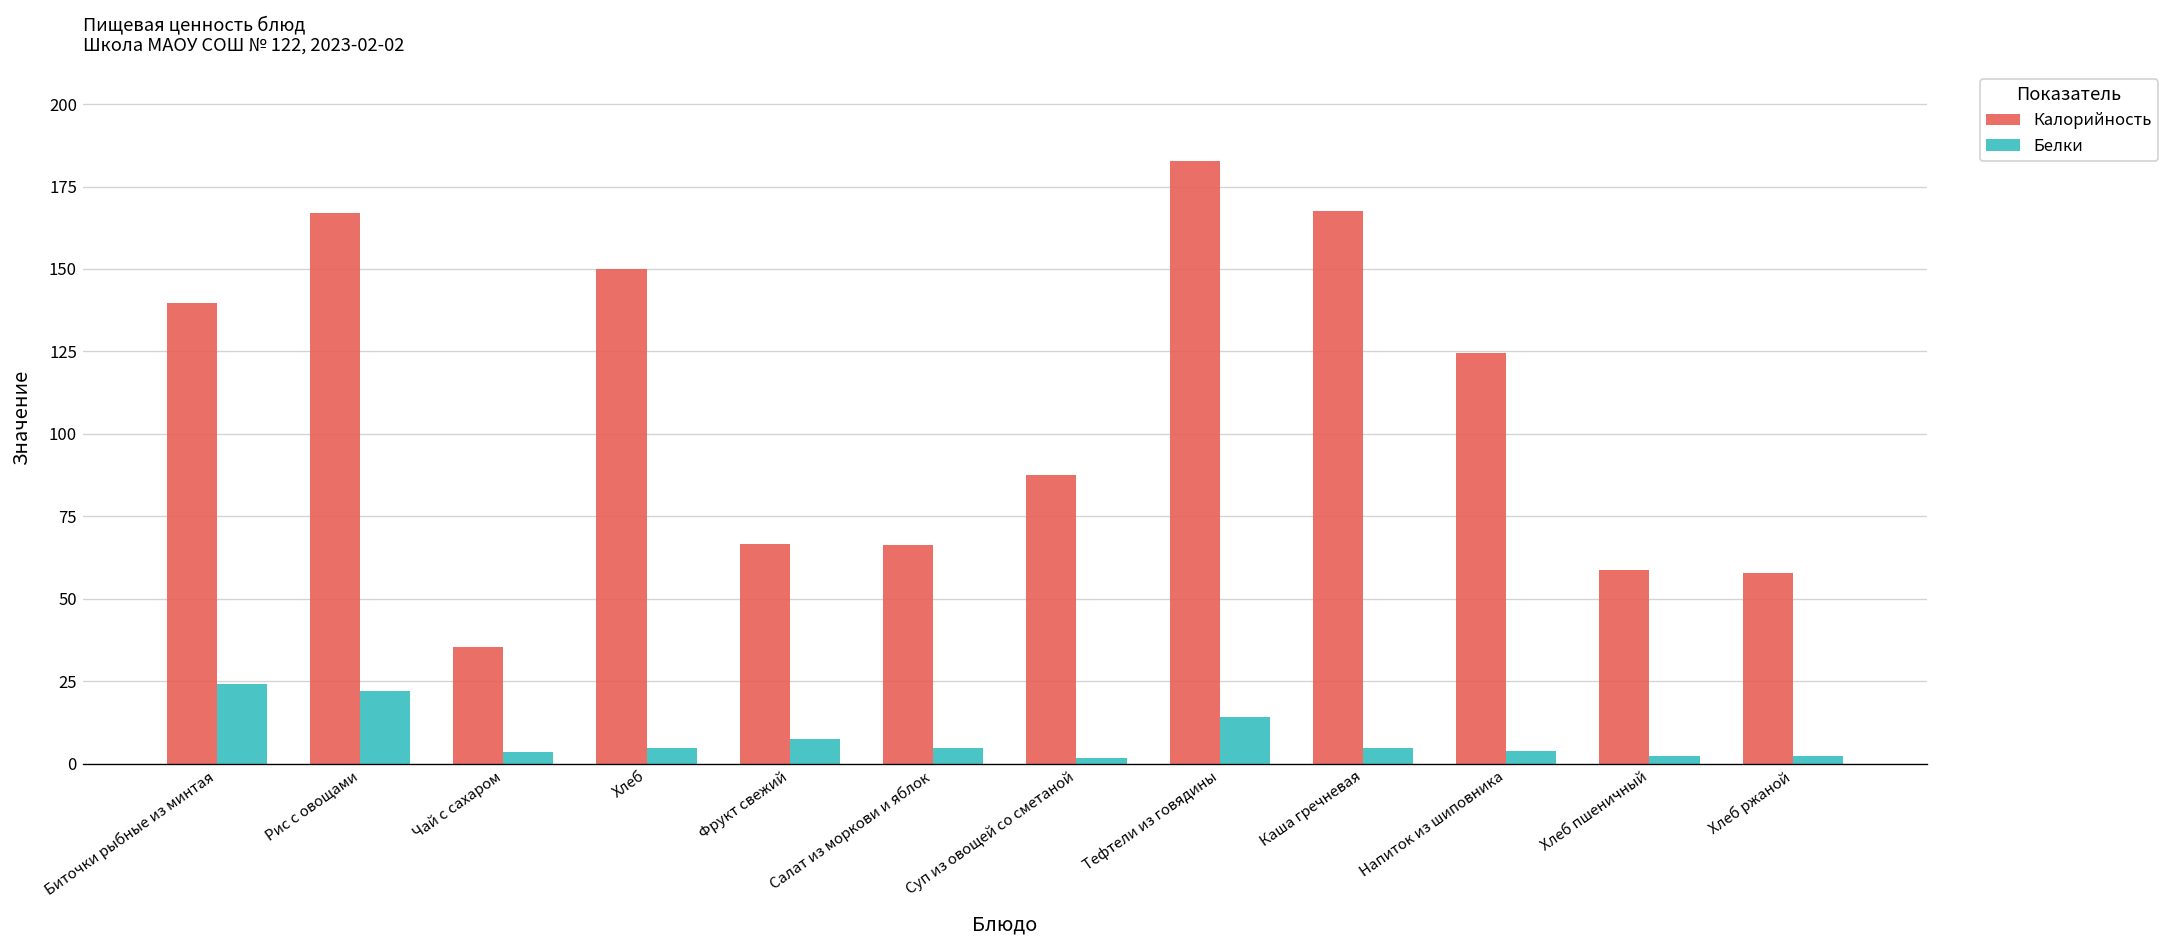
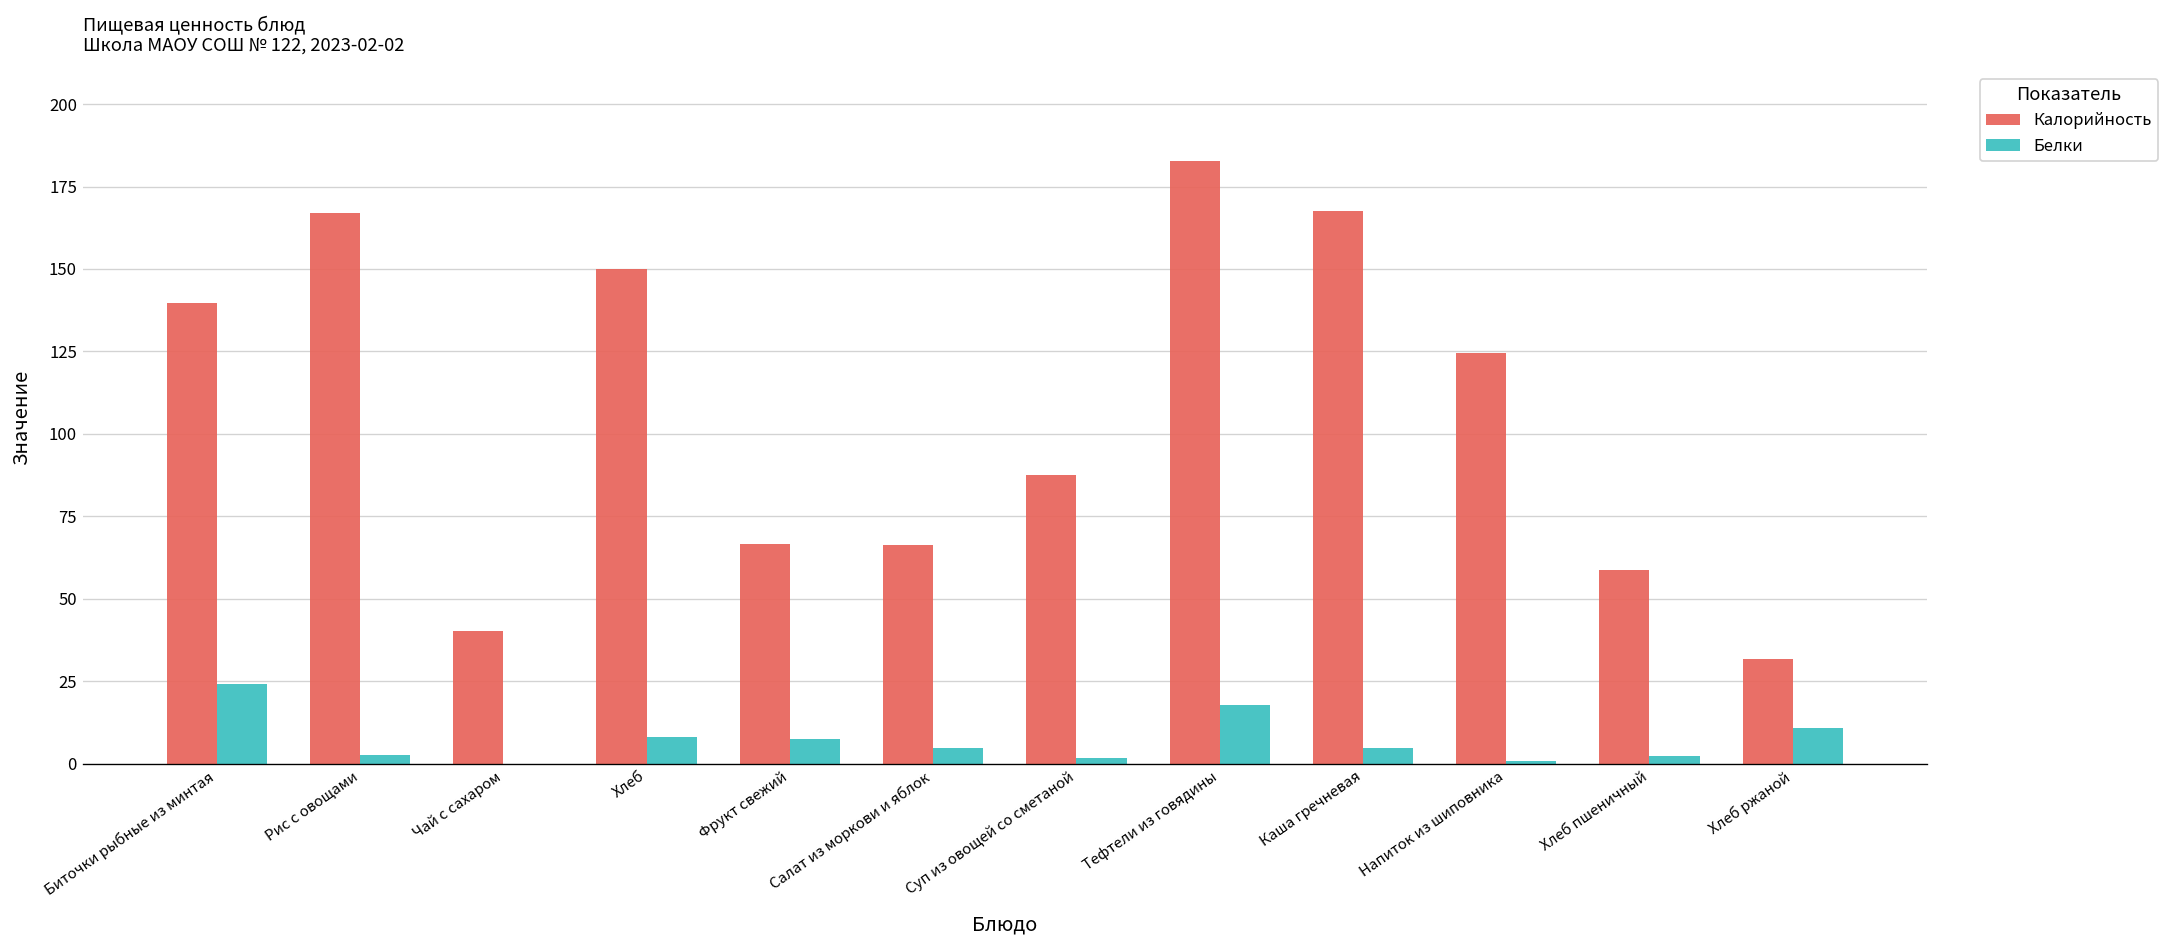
  {
    "Калорийность": {
      "Биточки рыбные из минтая": 140,
      "Рис с овощами": 167,
-     "Чай с сахаром": 36,
+     "Чай с сахаром": 40,
      "Хлеб": 150,
      "Фрукт свежий": 67,
      "Салат из моркови и яблок": 66,
      "Суп из овощей со сметаной": 88,
      "Тефтели из говядины": 183,
      "Каша гречневая": 168,
      "Напиток из шиповника": 125,
      "Хлеб пшеничный": 59,
-     "Хлеб ржаной": 58
+     "Хлеб ржаной": 32
    },
    "Белки": {
      "Биточки рыбные из минтая": 24,
-     "Рис с овощами": 22,
-     "Чай с сахаром": 4,
-     "Хлеб": 5,
+     "Рис с овощами": 3,
+     "Чай с сахаром": 0,
+     "Хлеб": 8,
      "Фрукт свежий": 7,
      "Салат из моркови и яблок": 5,
      "Суп из овощей со сметаной": 2,
-     "Тефтели из говядины": 14,
+     "Тефтели из говядины": 18,
      "Каша гречневая": 5,
-     "Напиток из шиповника": 4,
+     "Напиток из шиповника": 1,
      "Хлеб пшеничный": 2,
-     "Хлеб ржаной": 2
+     "Хлеб ржаной": 11
    }
  }
